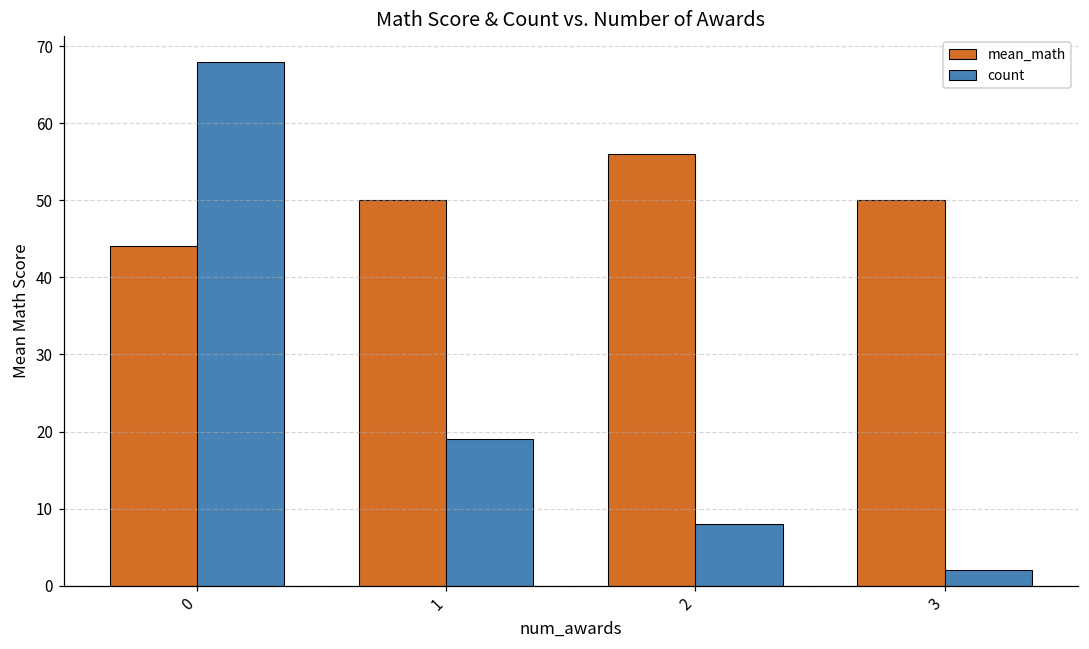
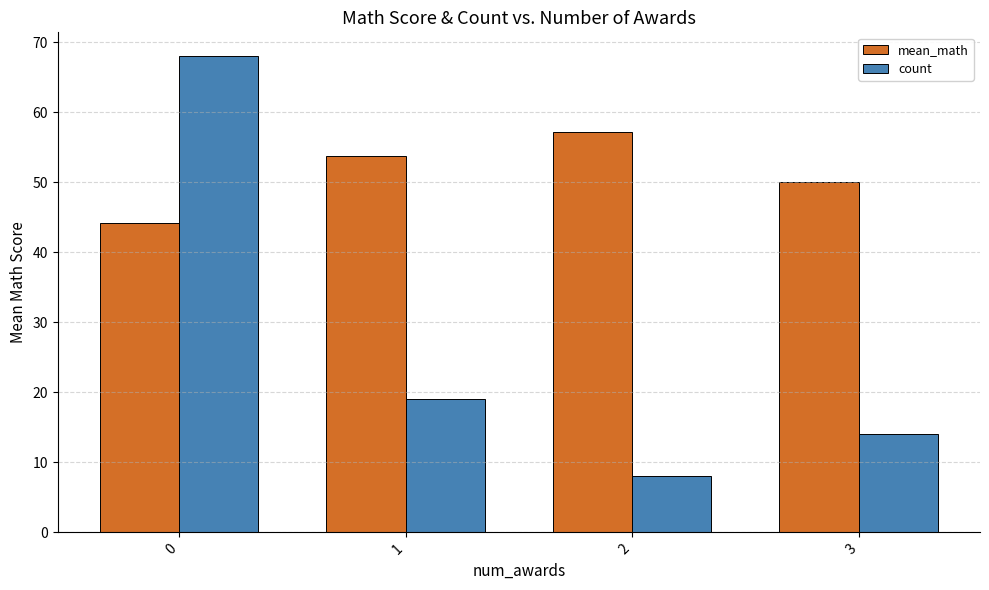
  {
    "mean_math": {
      "0": 44,
-     "1": 50,
-     "2": 56,
+     "1": 54,
+     "2": 57,
      "3": 50
    },
    "count": {
      "0": 68,
      "1": 19,
      "2": 8,
-     "3": 2
+     "3": 14
    }
  }
